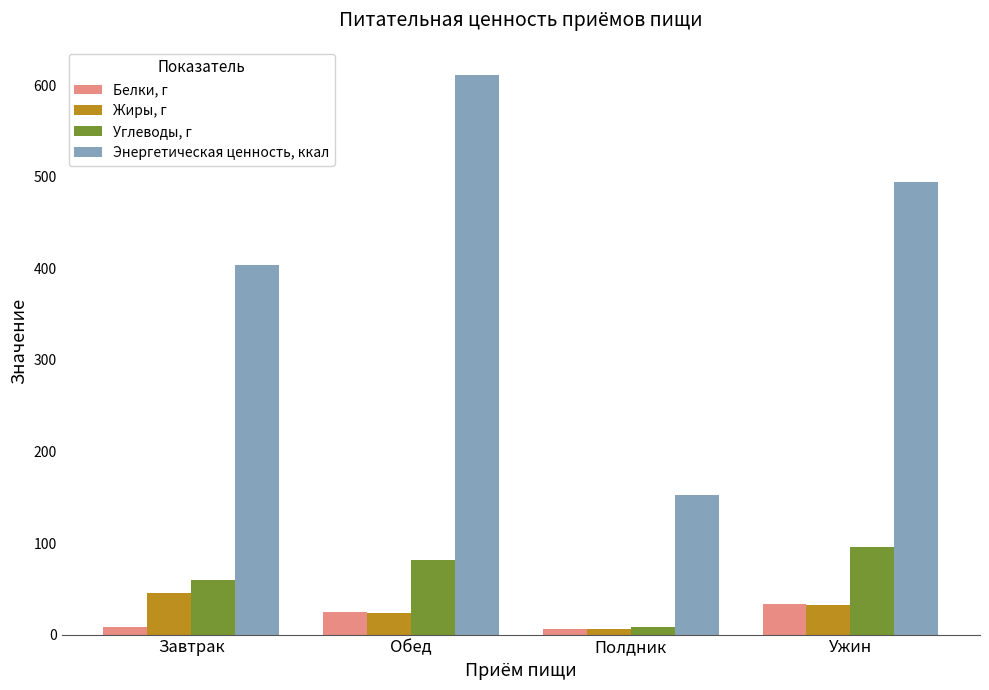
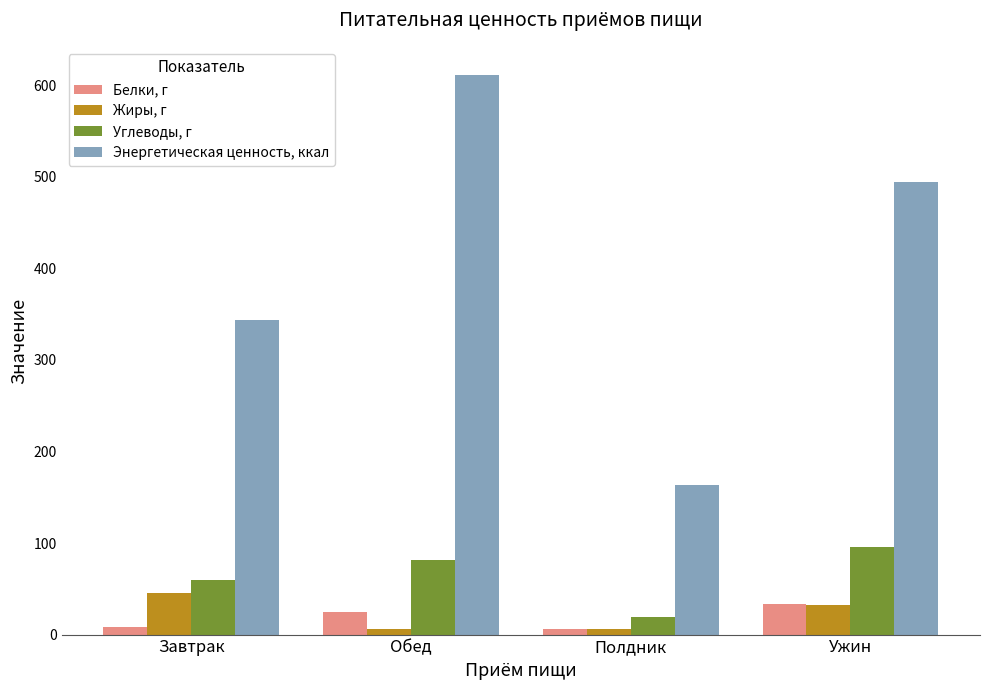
  {
    "Белки, г": {
      "Завтрак": 10,
      "Обед": 20,
      "Полдник": 10,
      "Ужин": 30
    },
    "Жиры, г": {
      "Завтрак": 50,
-     "Обед": 20,
+     "Обед": 10,
      "Полдник": 10,
      "Ужин": 30
    },
    "Углеводы, г": {
      "Завтрак": 60,
      "Обед": 80,
-     "Полдник": 10,
+     "Полдник": 20,
      "Ужин": 100
    },
    "Энергетическая ценность, ккал": {
-     "Завтрак": 400,
+     "Завтрак": 340,
      "Обед": 610,
-     "Полдник": 150,
+     "Полдник": 160,
      "Ужин": 490
    }
  }
